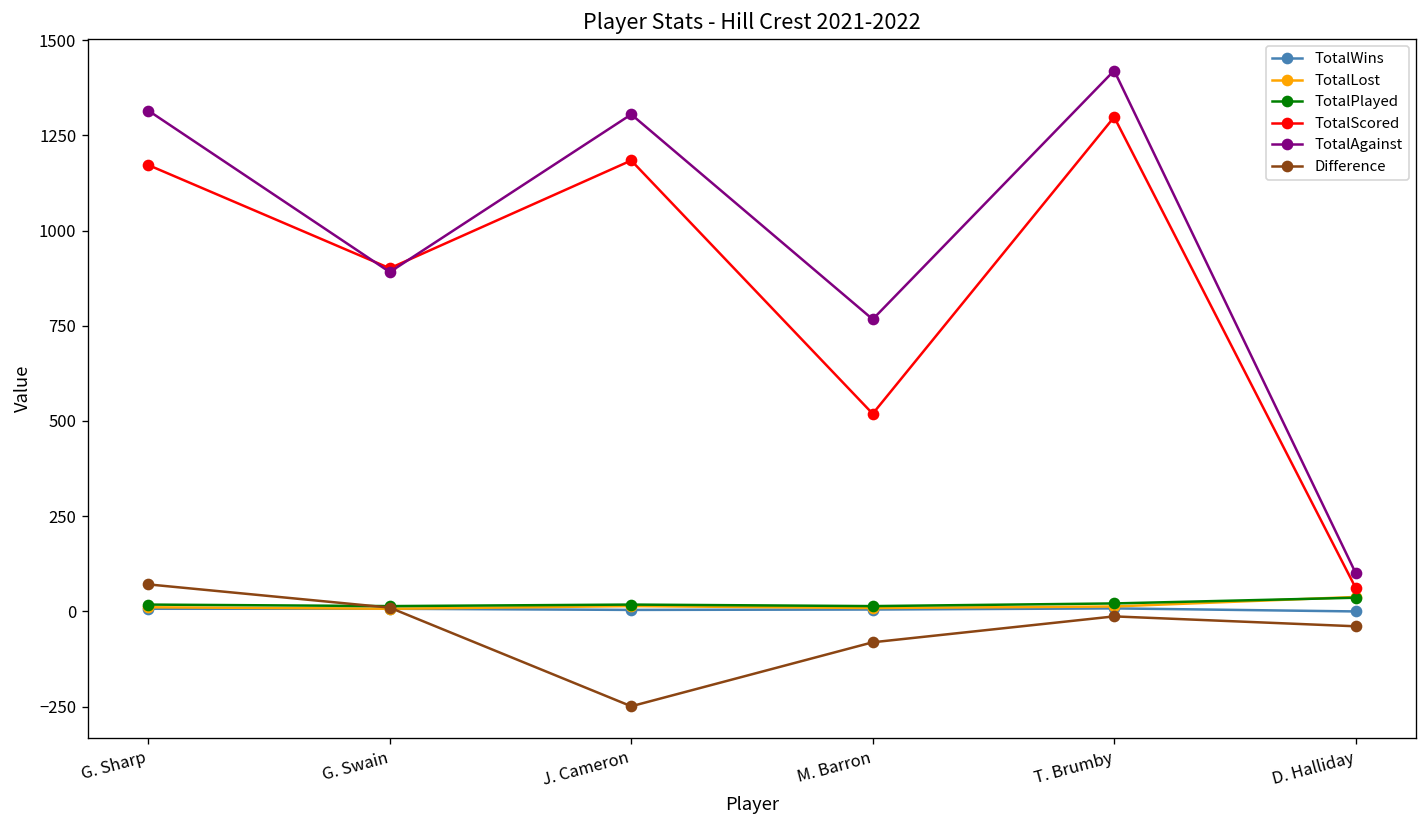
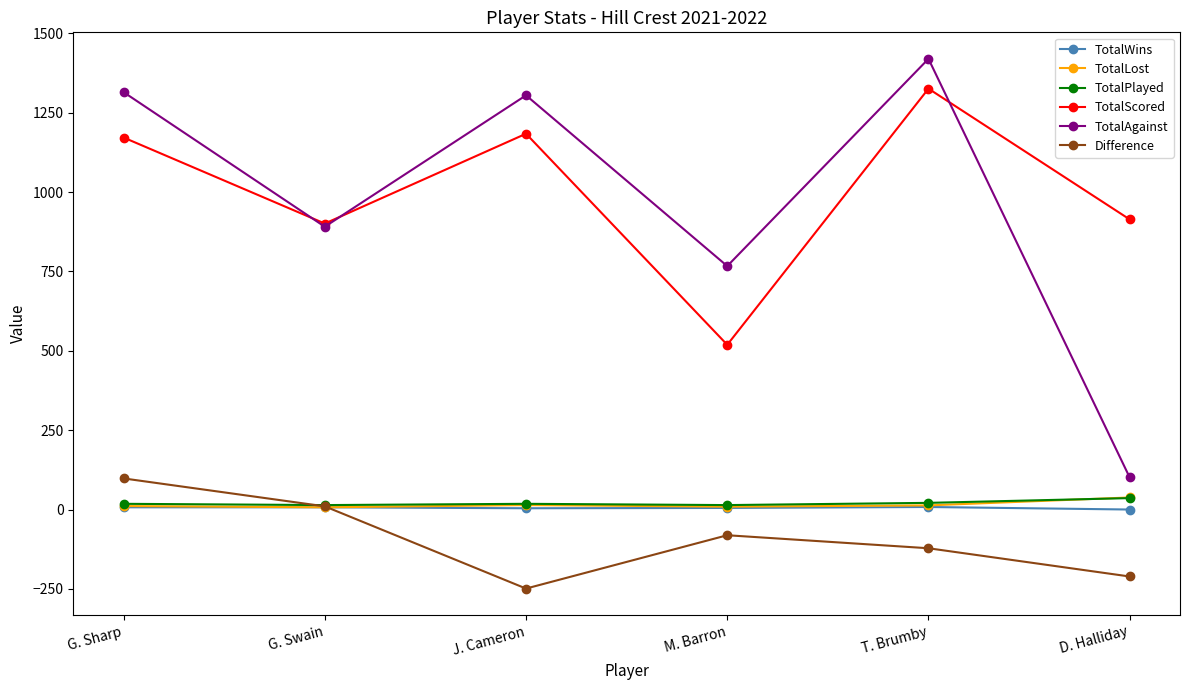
  {
    "TotalWins": {
      "J. Cameron": 0,
      "D. Halliday": 0
    },
    "TotalScored": {
      "G. Sharp": 1170,
      "G. Swain": 900,
      "J. Cameron": 1180,
      "M. Barron": 520,
-     "T. Brumby": 1300,
-     "D. Halliday": 60
+     "T. Brumby": 1330,
+     "D. Halliday": 910
    },
    "TotalAgainst": {
      "G. Sharp": 1320,
      "G. Swain": 890,
      "J. Cameron": 1310,
      "M. Barron": 770,
      "T. Brumby": 1420,
      "D. Halliday": 100
    },
    "Difference": {
-     "G. Sharp": 70,
+     "G. Sharp": 100,
      "J. Cameron": -250,
      "M. Barron": -80,
-     "T. Brumby": -10,
-     "D. Halliday": -40
+     "T. Brumby": -120,
+     "D. Halliday": -210
    }
  }
